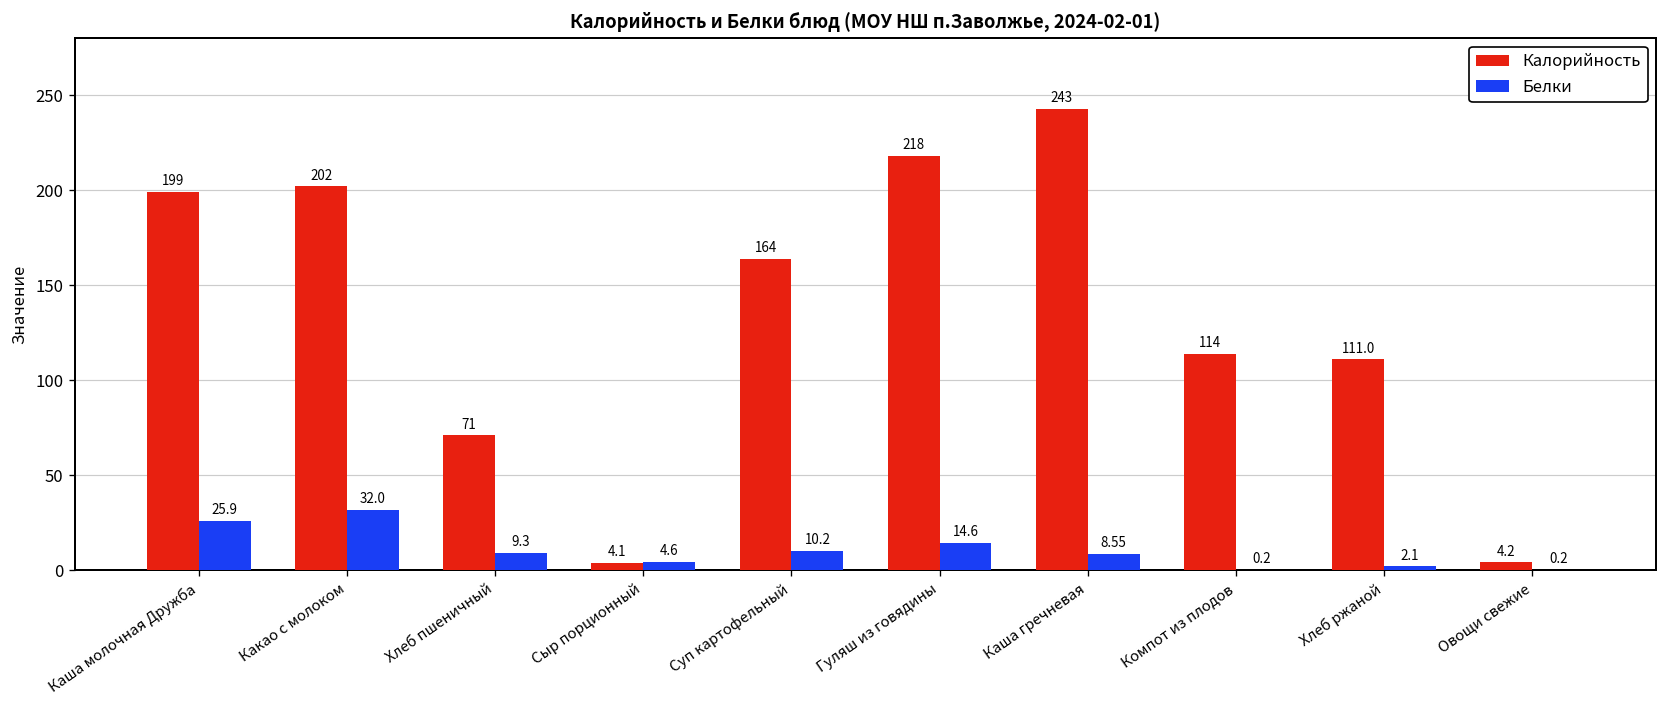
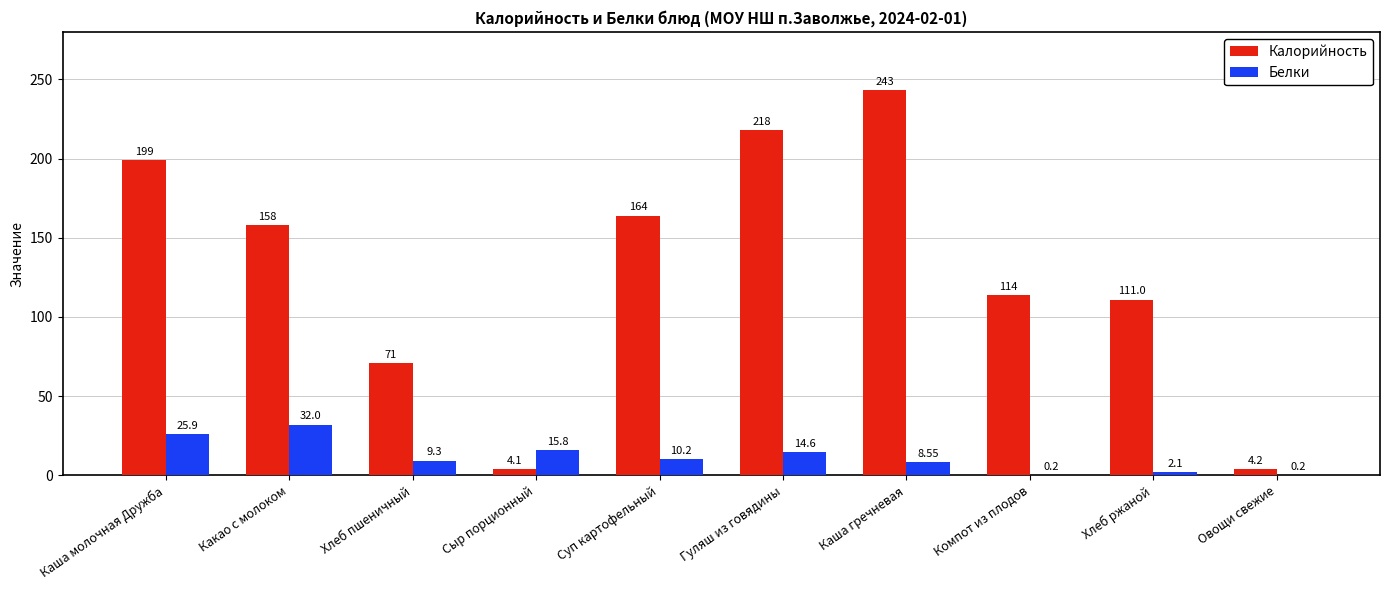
  {
    "Калорийность": {
      "Каша молочная Дружба": 199,
-     "Какао с молоком": 202,
+     "Какао с молоком": 158,
      "Хлеб пшеничный": 71,
      "Сыр порционный": 4.1,
      "Суп картофельный": 164,
      "Гуляш из говядины": 218,
      "Каша гречневая": 243,
      "Компот из плодов": 114,
      "Хлеб ржаной": 111.0,
      "Овощи свежие": 4.2
    },
    "Белки": {
      "Каша молочная Дружба": 25.9,
      "Какао с молоком": 32.0,
      "Хлеб пшеничный": 9.3,
-     "Сыр порционный": 4.6,
+     "Сыр порционный": 15.8,
      "Суп картофельный": 10.2,
      "Гуляш из говядины": 14.6,
      "Каша гречневая": 8.55,
      "Компот из плодов": 0.2,
      "Хлеб ржаной": 2.1,
      "Овощи свежие": 0.2
    }
  }
